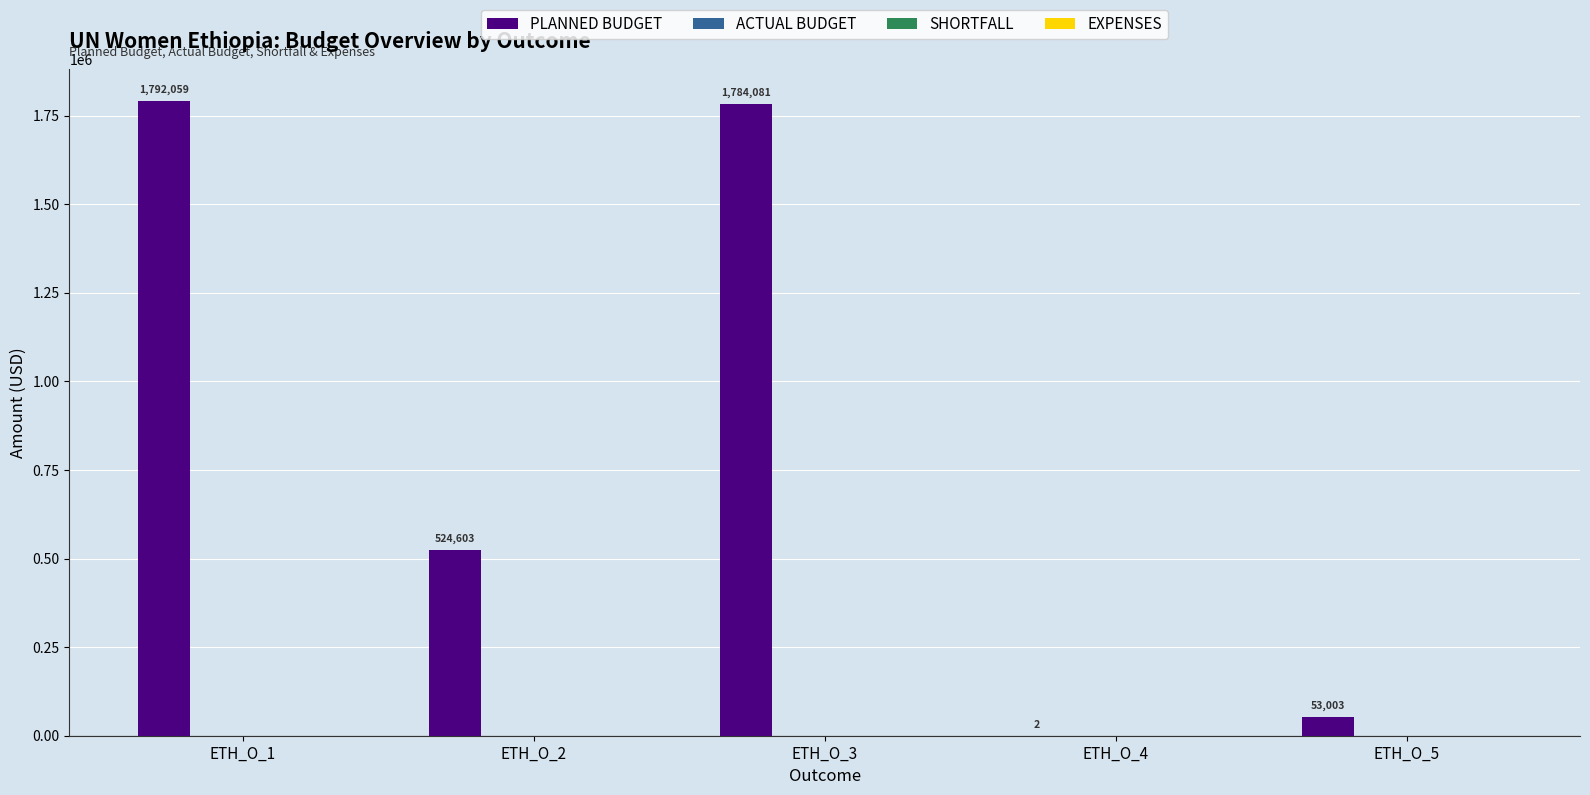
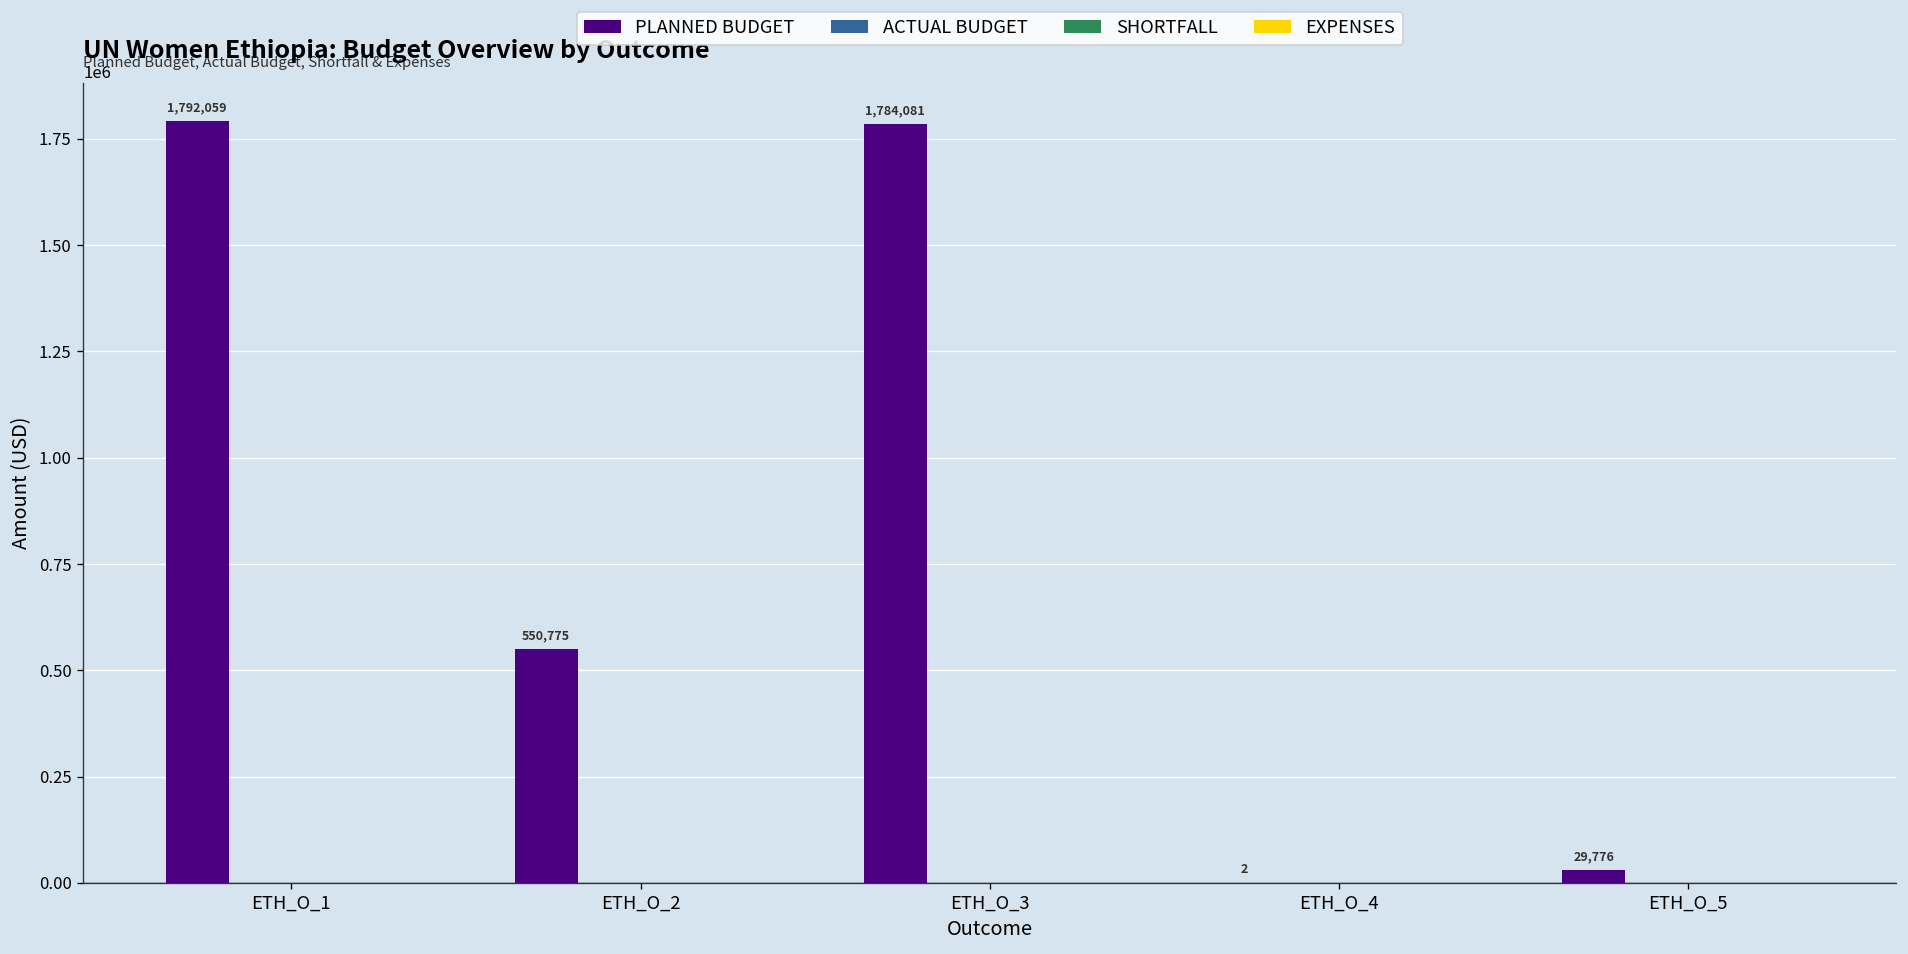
  {
    "PLANNED BUDGET": {
      "ETH_O_1": "1,792,059",
-     "ETH_O_2": "524,603",
+     "ETH_O_2": "550,775",
      "ETH_O_3": "1,784,081",
      "ETH_O_4": "2",
-     "ETH_O_5": "53,003"
+     "ETH_O_5": "29,776"
    },
    "ACTUAL BUDGET": {
      "ETH_O_1": "0",
      "ETH_O_2": "0",
      "ETH_O_3": "0",
      "ETH_O_4": "0",
      "ETH_O_5": "0"
    },
    "SHORTFALL": {
      "ETH_O_1": "0",
      "ETH_O_2": "0",
      "ETH_O_3": "0",
      "ETH_O_4": "0",
      "ETH_O_5": "0"
    },
    "EXPENSES": {
      "ETH_O_1": "0",
      "ETH_O_2": "0",
      "ETH_O_3": "0",
      "ETH_O_4": "0",
      "ETH_O_5": "0"
    }
  }
